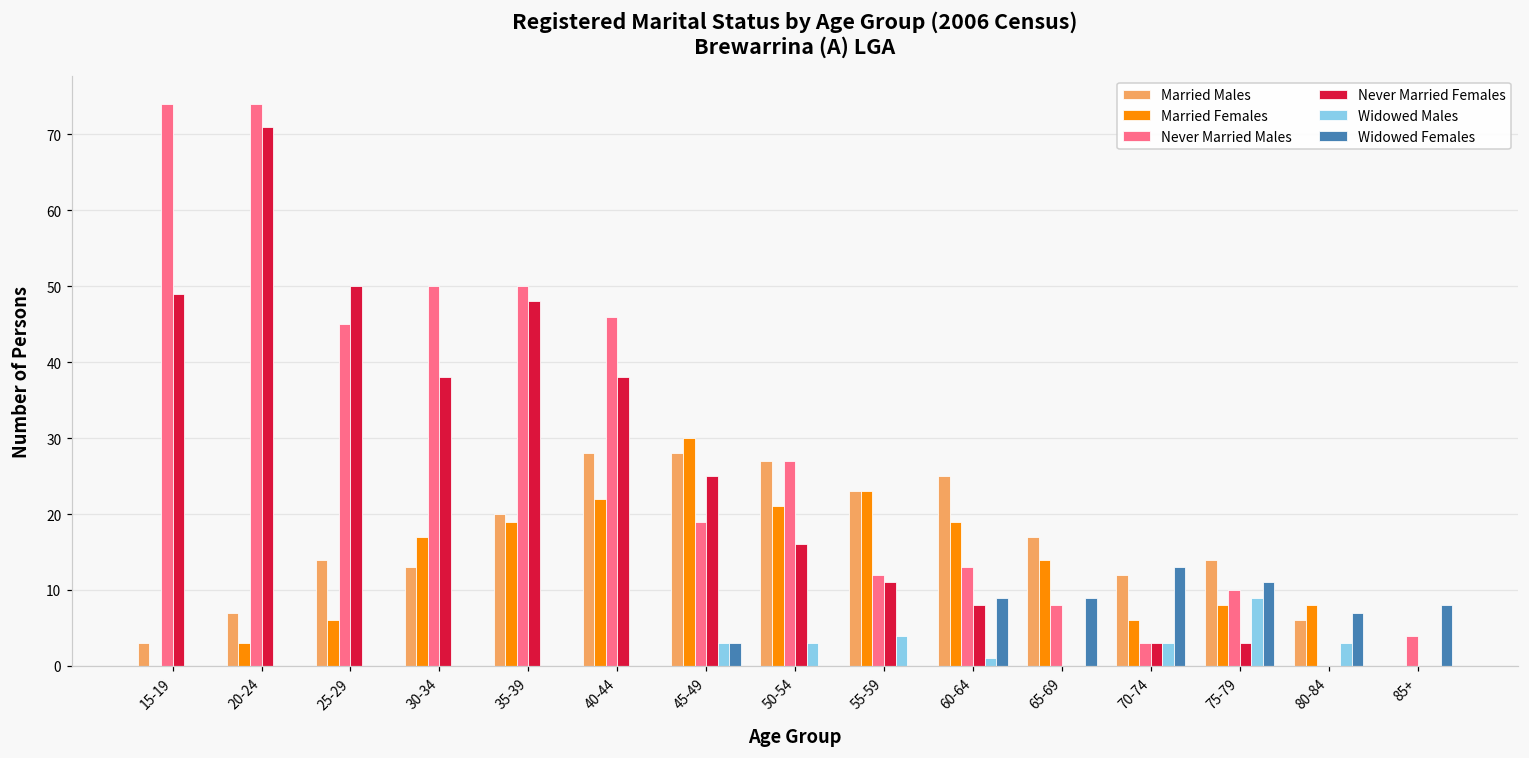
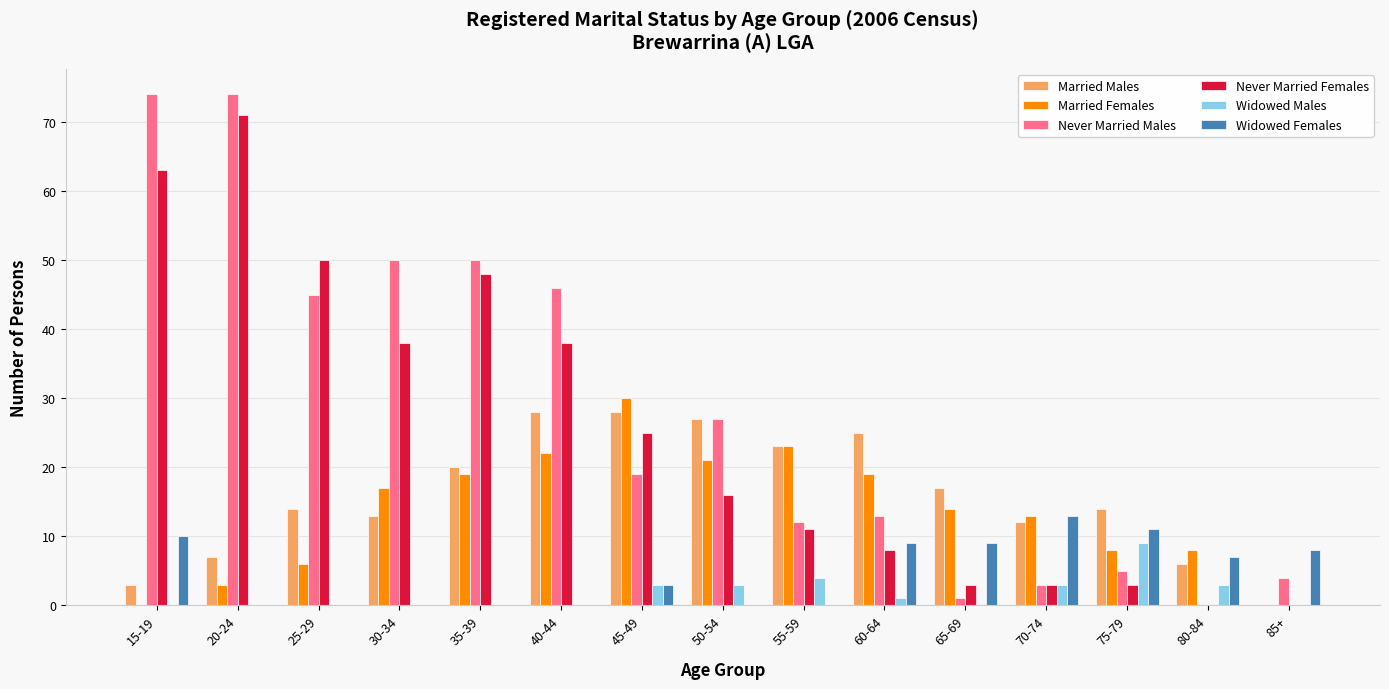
  {
    "Married Males": {
      "15-19": 3,
      "20-24": 7,
      "25-29": 14,
      "30-34": 13,
      "35-39": 20,
      "40-44": 28,
      "45-49": 28,
      "50-54": 27,
      "55-59": 23,
      "60-64": 25,
      "65-69": 17,
      "70-74": 12,
      "75-79": 14,
      "80-84": 6,
      "85+": 0
    },
    "Married Females": {
      "15-19": 0,
      "20-24": 3,
      "25-29": 6,
      "30-34": 17,
      "35-39": 19,
      "40-44": 22,
      "45-49": 30,
      "50-54": 21,
      "55-59": 23,
      "60-64": 19,
      "65-69": 14,
-     "70-74": 6,
+     "70-74": 13,
      "75-79": 8,
      "80-84": 8,
      "85+": 0
    },
    "Never Married Males": {
      "15-19": 74,
      "20-24": 74,
      "25-29": 45,
      "30-34": 50,
      "35-39": 50,
      "40-44": 46,
      "45-49": 19,
      "50-54": 27,
      "55-59": 12,
      "60-64": 13,
-     "65-69": 8,
+     "65-69": 1,
      "70-74": 3,
-     "75-79": 10,
+     "75-79": 5,
      "80-84": 0,
      "85+": 4
    },
    "Never Married Females": {
-     "15-19": 49,
+     "15-19": 63,
      "20-24": 71,
      "25-29": 50,
      "30-34": 38,
      "35-39": 48,
      "40-44": 38,
      "45-49": 25,
      "50-54": 16,
      "55-59": 11,
      "60-64": 8,
-     "65-69": 0,
+     "65-69": 3,
      "70-74": 3,
      "75-79": 3,
      "80-84": 0,
      "85+": 0
    },
    "Widowed Males": {
      "15-19": 0,
      "20-24": 0,
      "25-29": 0,
      "30-34": 0,
      "35-39": 0,
      "40-44": 0,
      "45-49": 3,
      "50-54": 3,
      "55-59": 4,
      "60-64": 1,
      "65-69": 0,
      "70-74": 3,
      "75-79": 9,
      "80-84": 3,
      "85+": 0
    },
    "Widowed Females": {
-     "15-19": 0,
+     "15-19": 10,
      "20-24": 0,
      "25-29": 0,
      "30-34": 0,
      "35-39": 0,
      "40-44": 0,
      "45-49": 3,
      "50-54": 0,
      "55-59": 0,
      "60-64": 9,
      "65-69": 9,
      "70-74": 13,
      "75-79": 11,
      "80-84": 7,
      "85+": 8
    }
  }
